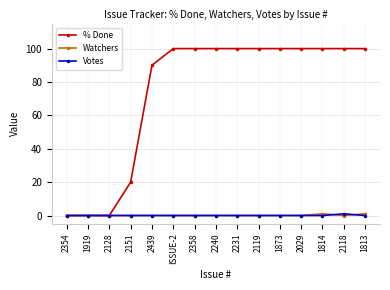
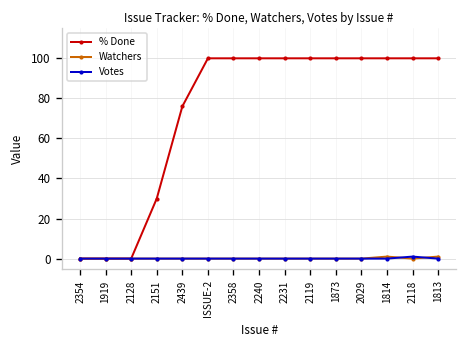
  {
    "% Done": {
-     "2151": 20,
-     "2439": 90,
+     "2151": 30,
+     "2439": 76,
      "ISSUE-2": 100,
      "2358": 100,
      "2240": 100,
      "2231": 100,
      "2119": 100,
      "1873": 100,
      "2029": 100,
      "1814": 100,
      "2118": 100,
      "1813": 100
    }
  }
